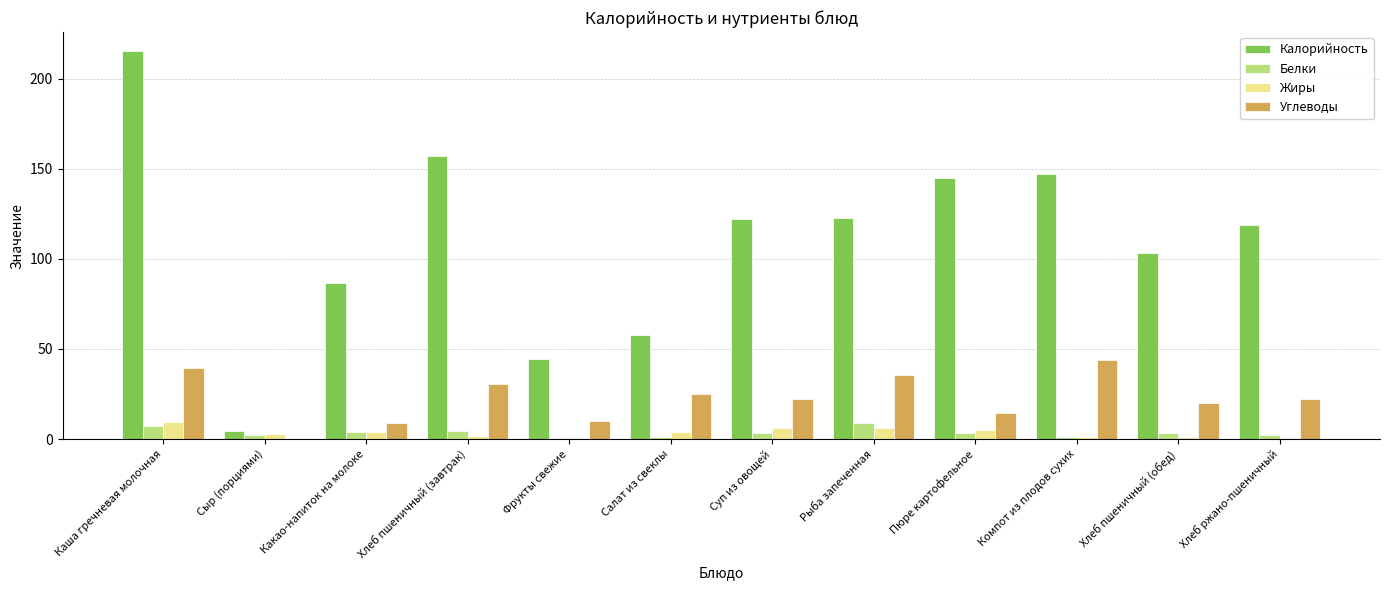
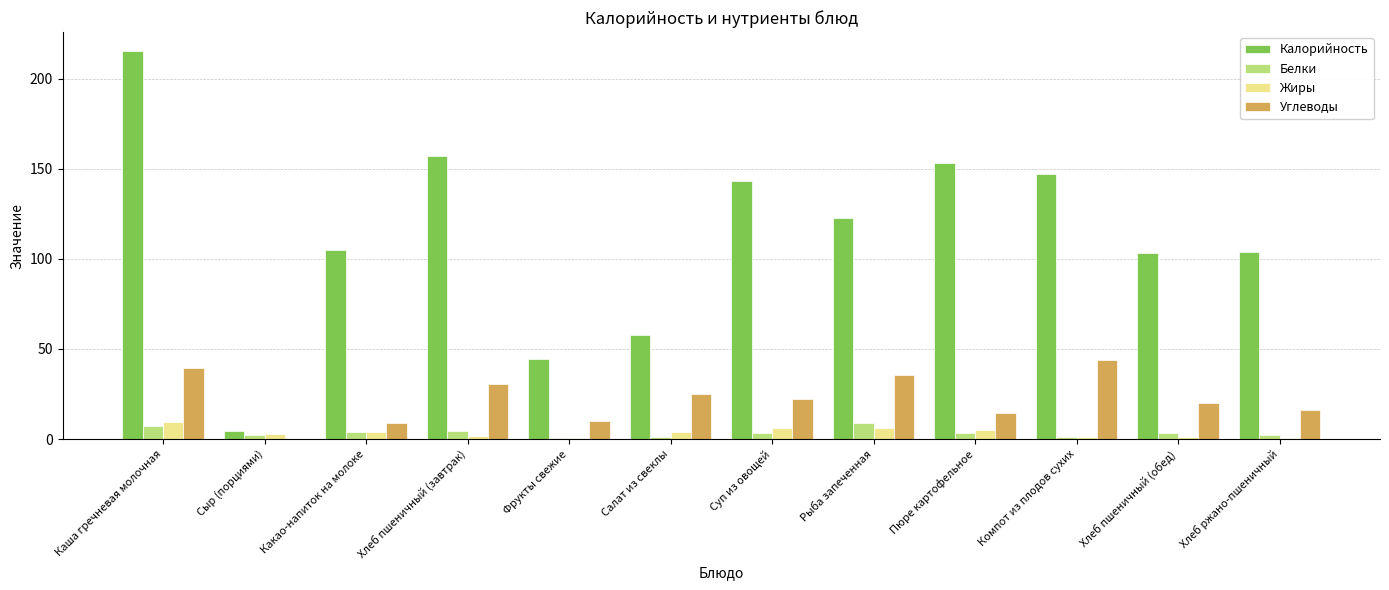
  {
    "Калорийность": {
      "Каша гречневая молочная": 215,
      "Сыр (порциями)": 5,
-     "Какао-напиток на молоке": 87,
+     "Какао-напиток на молоке": 105,
      "Хлеб пшеничный (завтрак)": 157,
      "Фрукты свежие": 44,
      "Салат из свеклы": 58,
-     "Суп из овощей": 122,
+     "Суп из овощей": 143,
      "Рыба запеченная": 123,
-     "Пюре картофельное": 145,
+     "Пюре картофельное": 153,
      "Компот из плодов сухих": 147,
      "Хлеб пшеничный (обед)": 103,
-     "Хлеб ржано-пшеничный": 119
+     "Хлеб ржано-пшеничный": 104
    },
    "Углеводы": {
      "Каша гречневая молочная": 39,
      "Сыр (порциями)": 0,
      "Какао-напиток на молоке": 9,
      "Хлеб пшеничный (завтрак)": 31,
      "Фрукты свежие": 10,
      "Салат из свеклы": 25,
      "Суп из овощей": 22,
      "Рыба запеченная": 36,
      "Пюре картофельное": 14,
      "Компот из плодов сухих": 44,
      "Хлеб пшеничный (обед)": 20,
-     "Хлеб ржано-пшеничный": 22
+     "Хлеб ржано-пшеничный": 16
    }
  }
